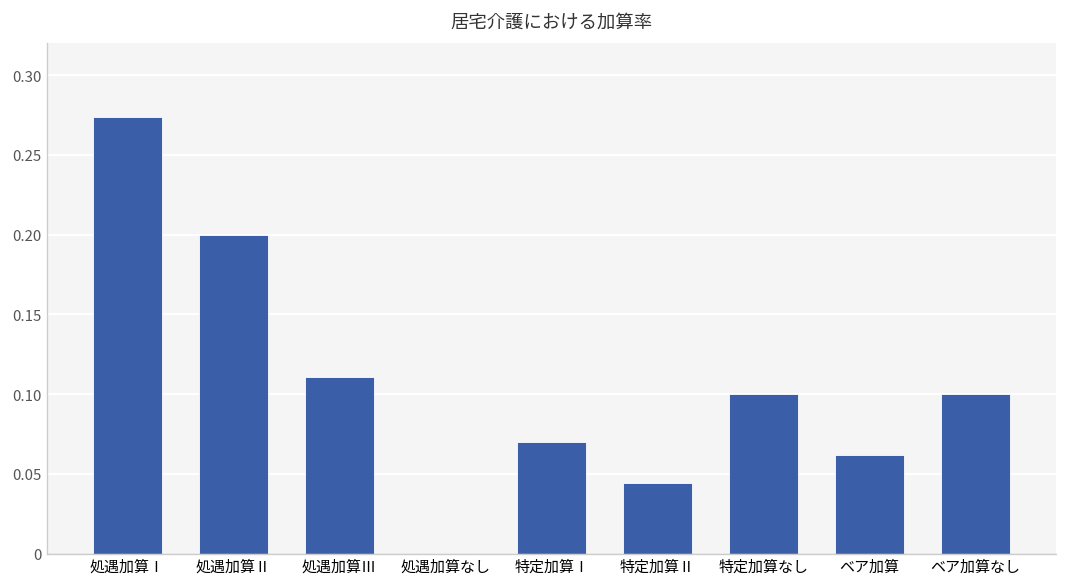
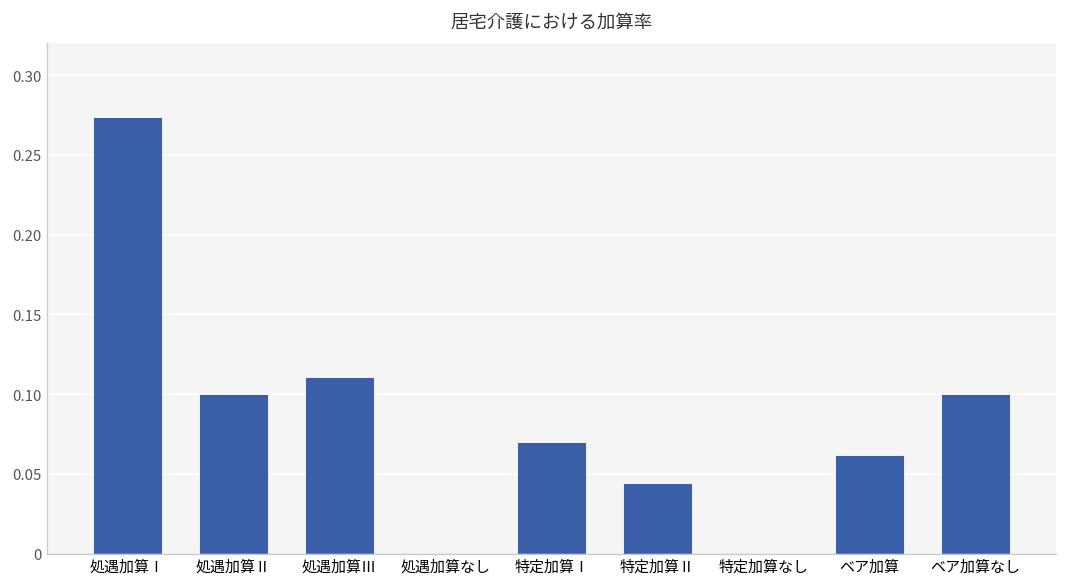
  {
    "処遇加算Ⅰ": 0.274,
-   "処遇加算Ⅱ": 0.2,
+   "処遇加算Ⅱ": 0.1,
    "処遇加算Ⅲ": 0.111,
    "処遇加算なし": 0.0,
    "特定加算Ⅰ": 0.070,
    "特定加算Ⅱ": 0.044,
-   "特定加算なし": 0.1,
+   "特定加算なし": 0.0,
    "ベア加算": 0.062,
    "ベア加算なし": 0.1
  }
